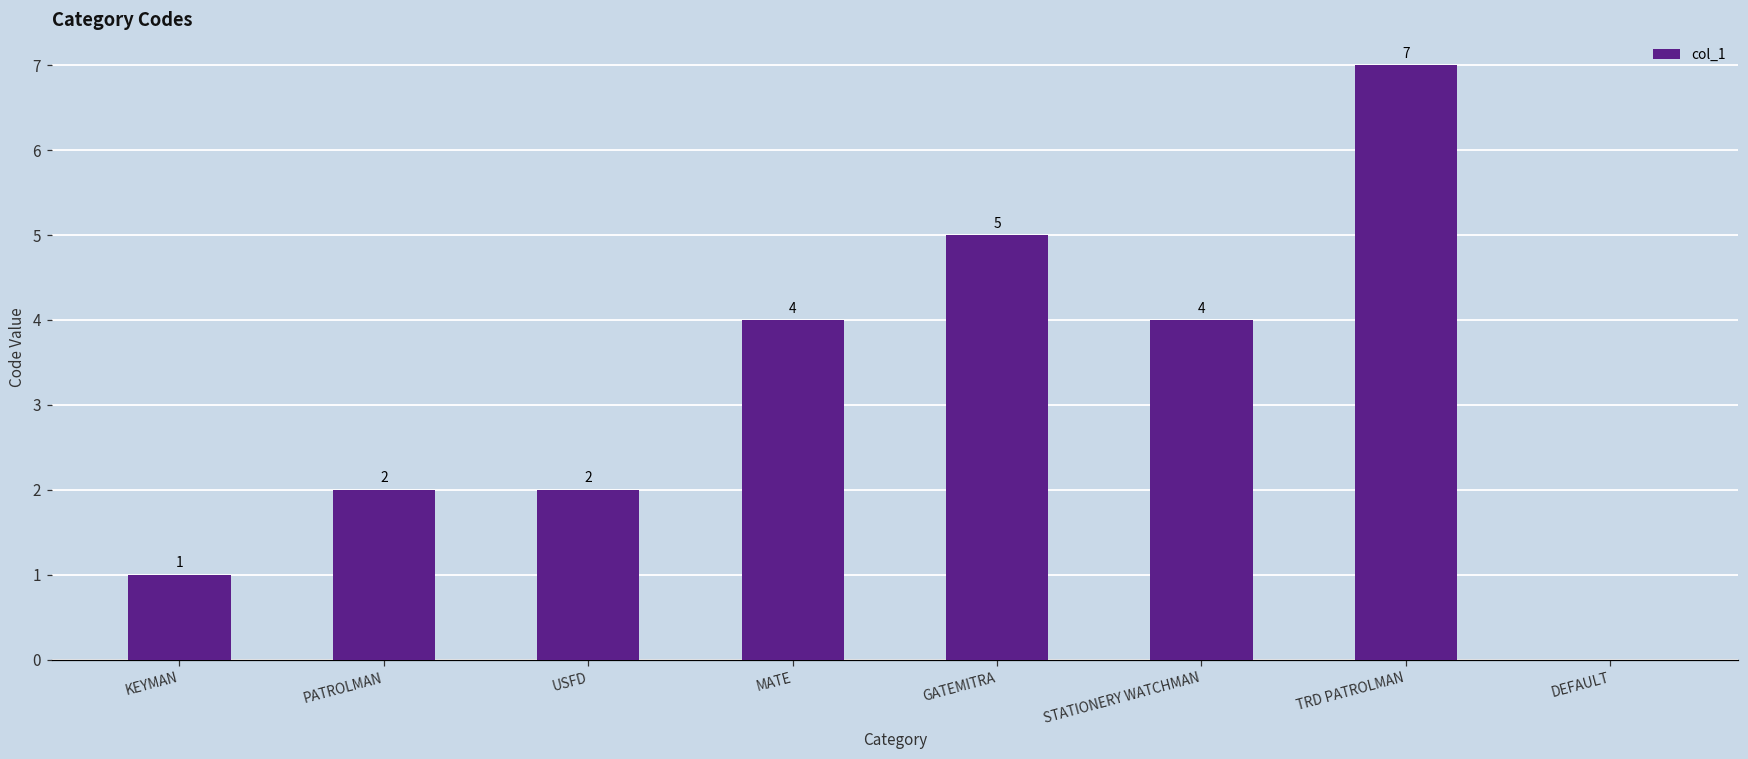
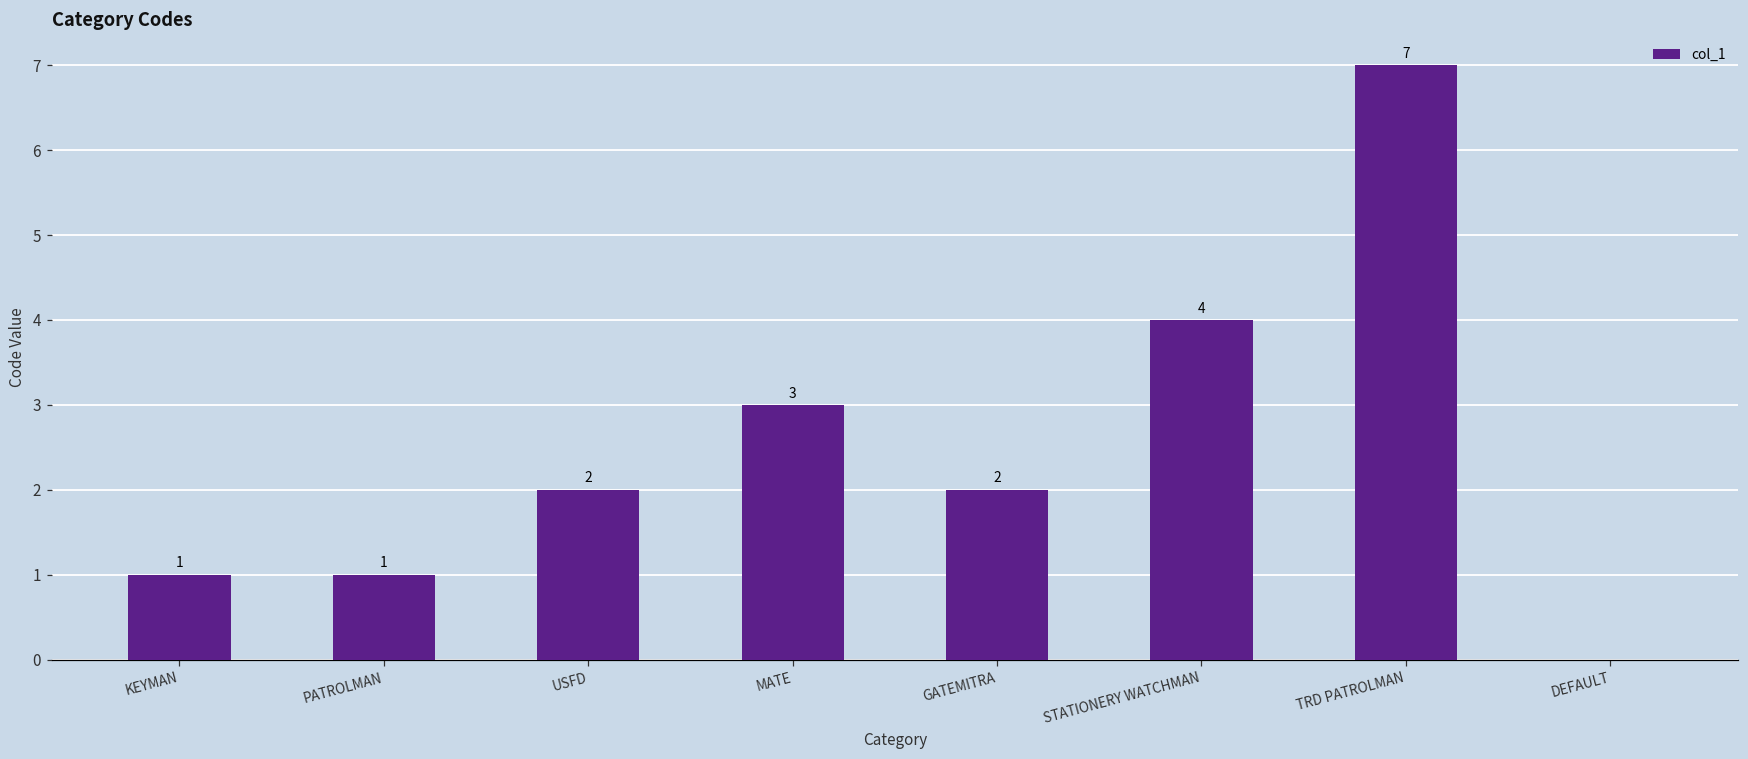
  {
    "KEYMAN": 1,
-   "PATROLMAN": 2,
+   "PATROLMAN": 1,
    "USFD": 2,
-   "MATE": 4,
-   "GATEMITRA": 5,
+   "MATE": 3,
+   "GATEMITRA": 2,
    "STATIONERY WATCHMAN": 4,
    "TRD PATROLMAN": 7
  }
